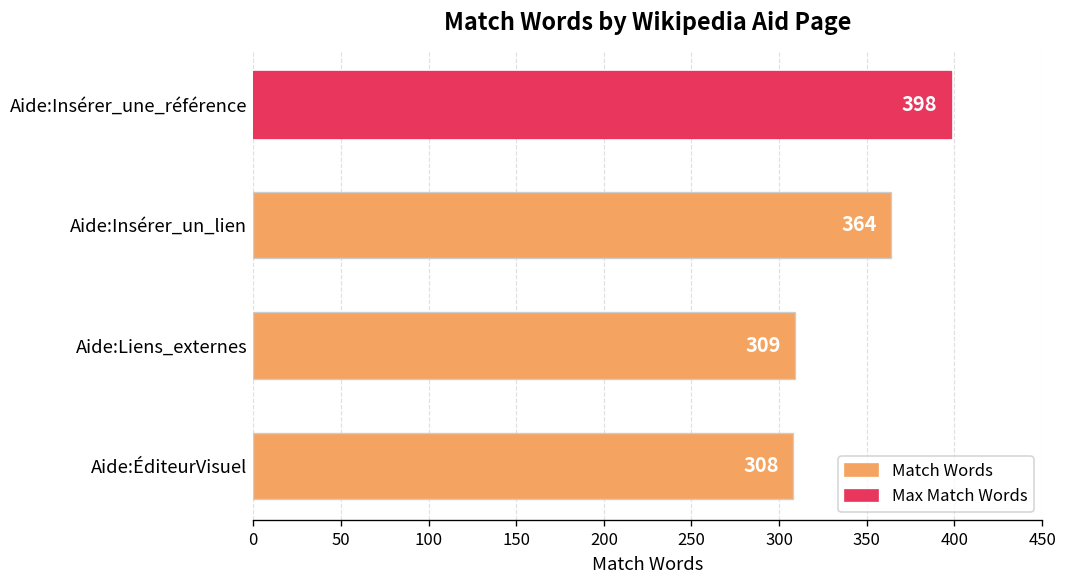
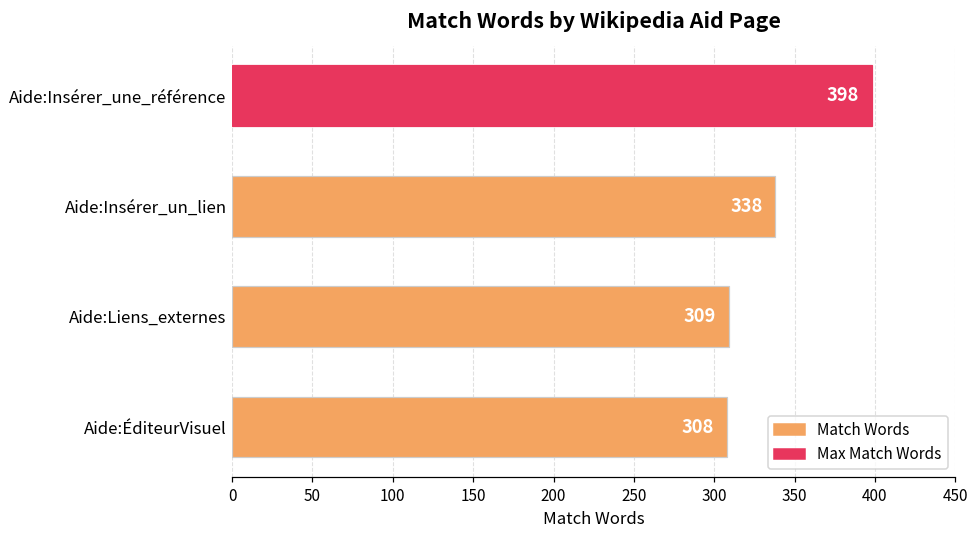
  {
    "Aide:Insérer_une_référence": 398,
-   "Aide:Insérer_un_lien": 364,
+   "Aide:Insérer_un_lien": 338,
    "Aide:Liens_externes": 309,
    "Aide:ÉditeurVisuel": 308
  }
